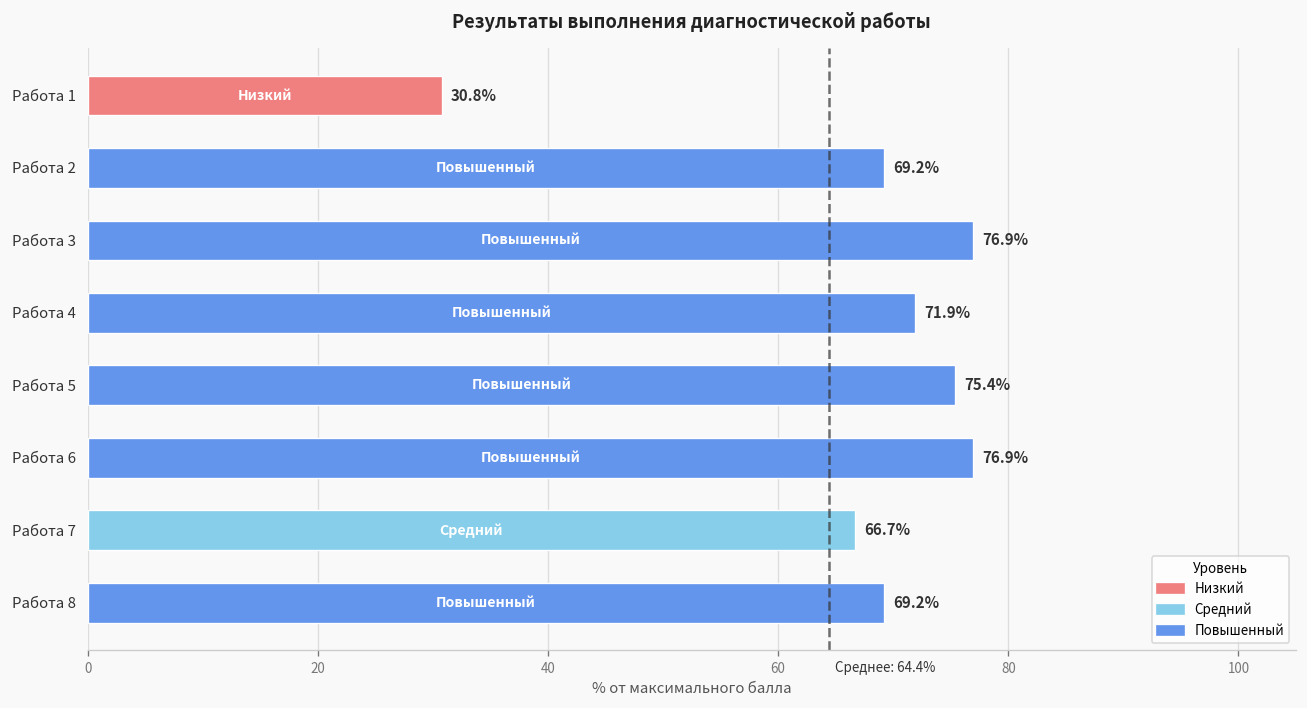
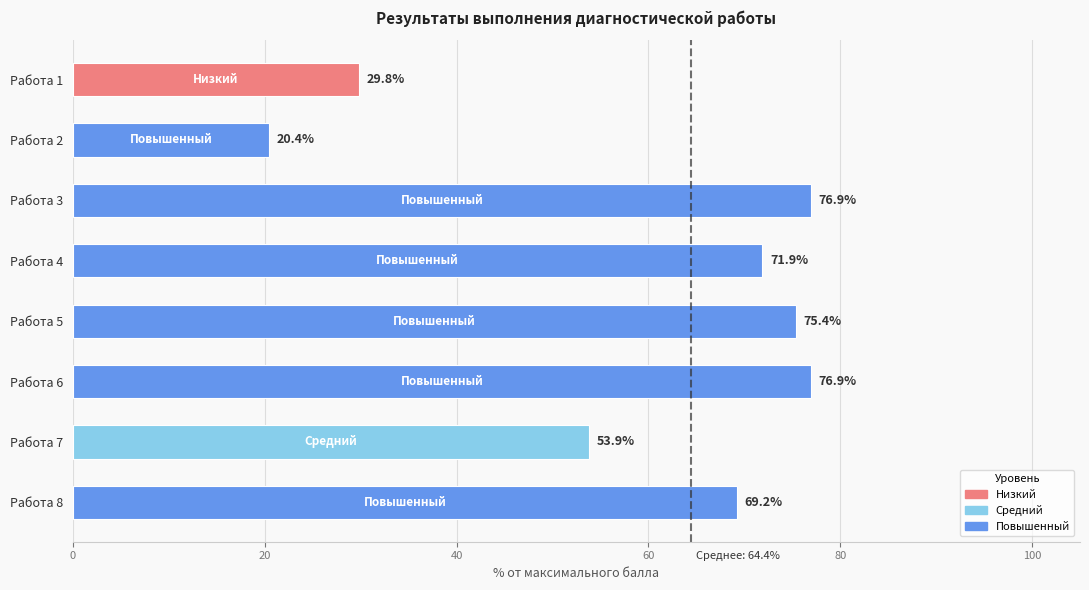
  {
-   "Работа 1": "30.8%",
-   "Работа 2": "69.2%",
+   "Работа 1": "29.8%",
+   "Работа 2": "20.4%",
    "Работа 3": "76.9%",
    "Работа 4": "71.9%",
    "Работа 5": "75.4%",
    "Работа 6": "76.9%",
-   "Работа 7": "66.7%",
+   "Работа 7": "53.9%",
    "Работа 8": "69.2%"
  }
